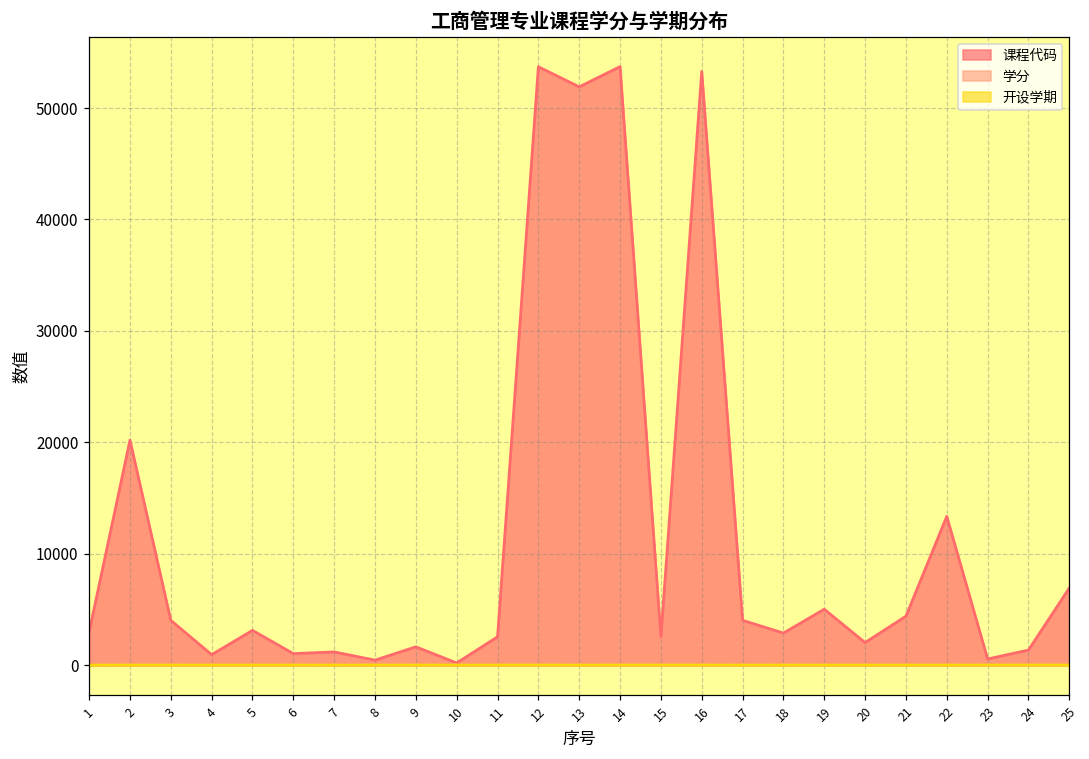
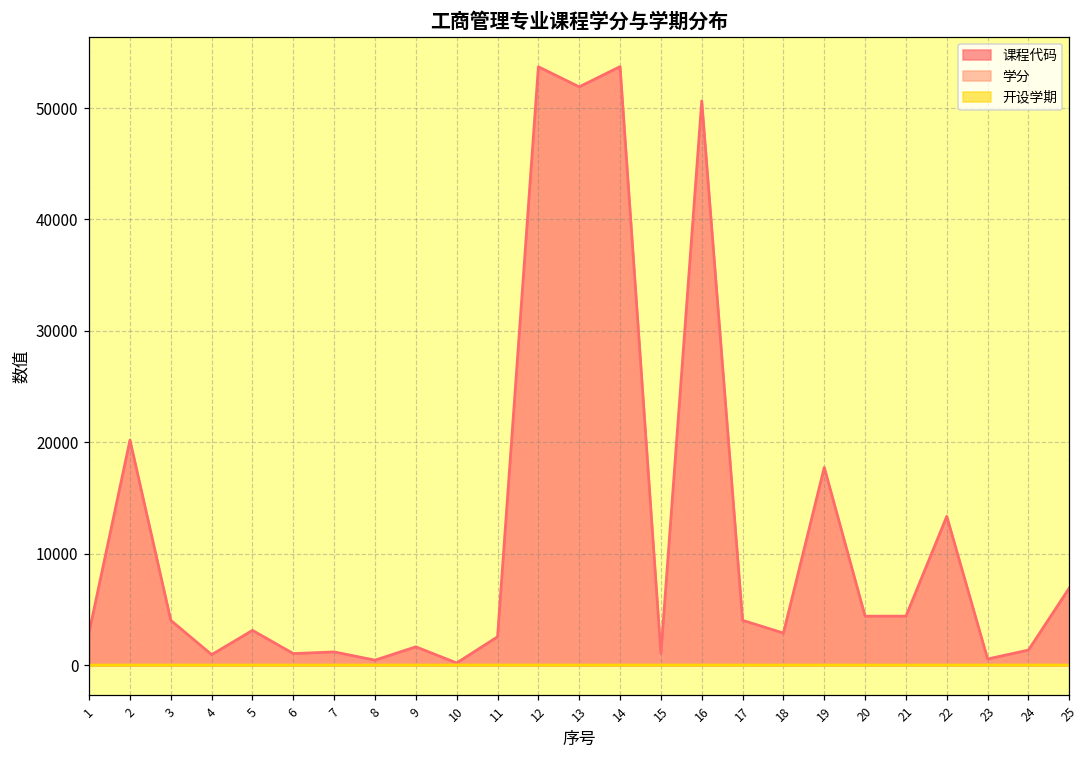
  {
    "课程代码": {
      "1": 3000,
      "2": 20200,
      "3": 4000,
      "4": 900,
      "5": 3100,
      "6": 1000,
      "7": 1200,
      "8": 400,
      "9": 1600,
      "11": 2500,
      "12": 53700,
      "13": 51900,
      "14": 53700,
-     "15": 2500,
-     "16": 53300,
+     "15": 1000,
+     "16": 50600,
      "17": 4000,
      "18": 2900,
-     "19": 5000,
-     "20": 2000,
+     "19": 17700,
+     "20": 4400,
      "21": 4400,
      "22": 13400,
      "23": 500,
      "24": 1300,
      "25": 6900
    },
    "开设学期": {
      "1": 0,
      "2": 0,
      "3": 0,
      "4": 0,
      "5": 0,
      "6": 0,
      "7": 0,
      "8": 0,
      "9": 0,
      "11": 0,
      "12": 0,
      "13": 0,
      "14": 0,
      "15": 0,
      "16": 0,
      "17": 0,
      "18": 0,
      "19": 0,
      "20": 0,
      "21": 0,
      "22": 0,
      "23": 0,
      "24": 0,
      "25": 0
    }
  }
